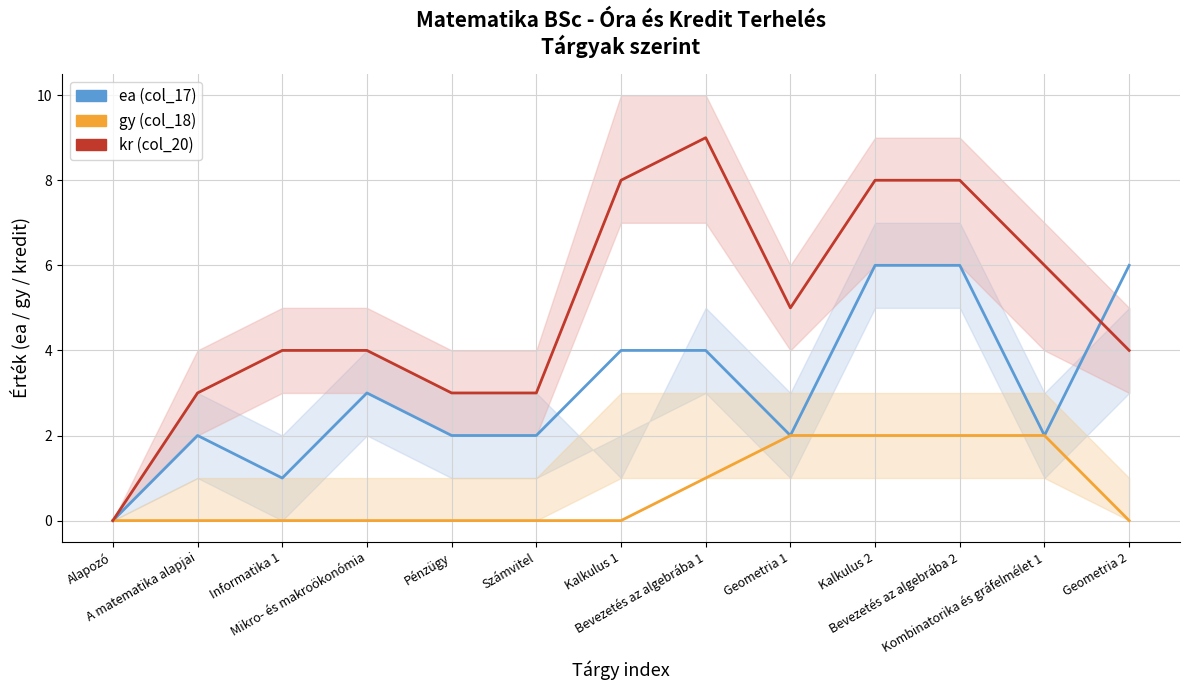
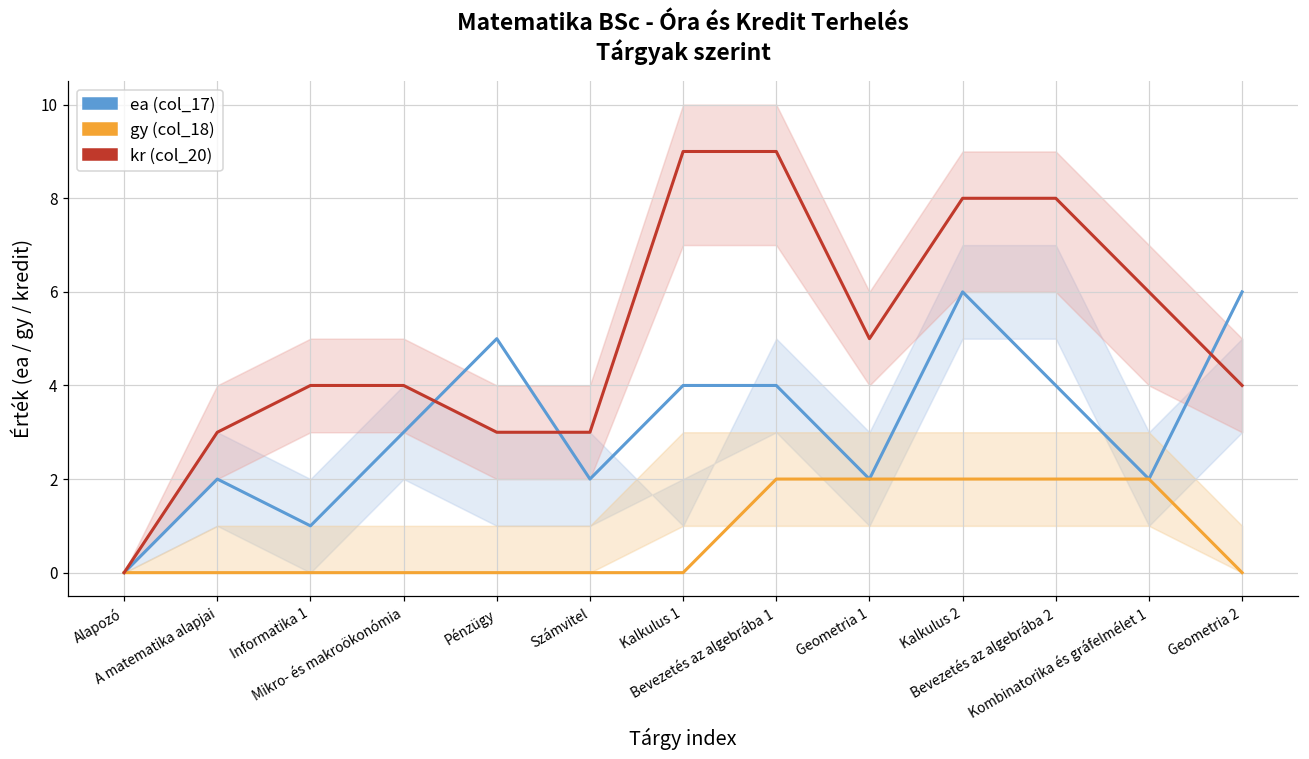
  {
    "ea (col_17)": {
      "A matematika alapjai": 2,
      "Mikro- és makroökonómia": 3,
-     "Pénzügy": 2,
+     "Pénzügy": 5,
      "Számvitel": 2,
      "Kalkulus 1": 4,
      "Bevezetés az algebrába 1": 4,
      "Kalkulus 2": 6,
-     "Bevezetés az algebrába 2": 6,
+     "Bevezetés az algebrába 2": 4,
      "Geometria 2": 6
    },
    "gy (col_18)": {
      "A matematika alapjai": 0,
      "Informatika 1": 0,
      "Mikro- és makroökonómia": 0,
      "Pénzügy": 0,
      "Számvitel": 0,
      "Kalkulus 1": 0,
-     "Bevezetés az algebrába 1": 1,
+     "Bevezetés az algebrába 1": 2,
      "Kalkulus 2": 2,
      "Bevezetés az algebrába 2": 2,
      "Geometria 2": 0
    },
    "kr (col_20)": {
      "Informatika 1": 4,
-     "Kalkulus 1": 8,
+     "Kalkulus 1": 9,
      "Bevezetés az algebrába 1": 9,
      "Geometria 1": 5,
      "Kalkulus 2": 8,
      "Bevezetés az algebrába 2": 8,
      "Kombinatorika és gráfelmélet 1": 6,
      "Geometria 2": 4
    }
  }
